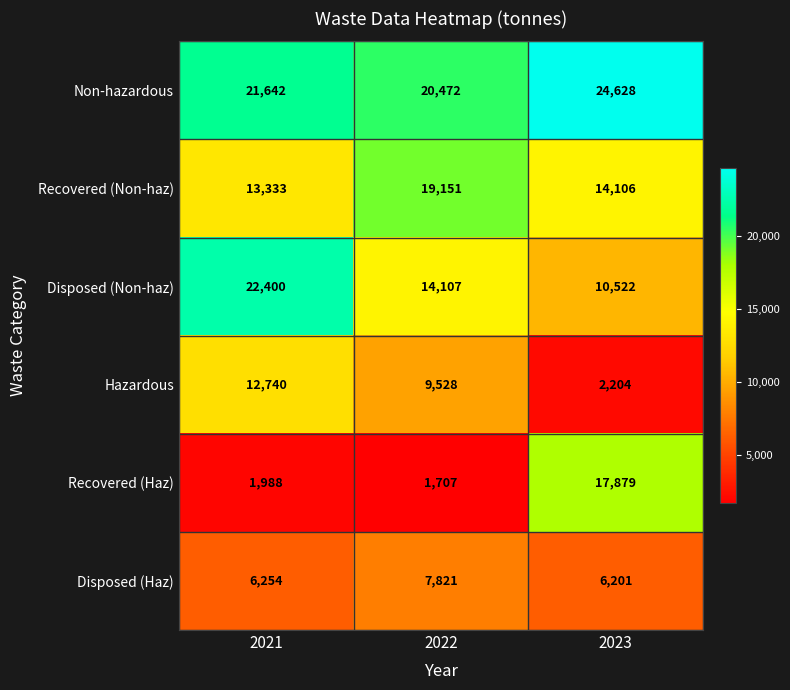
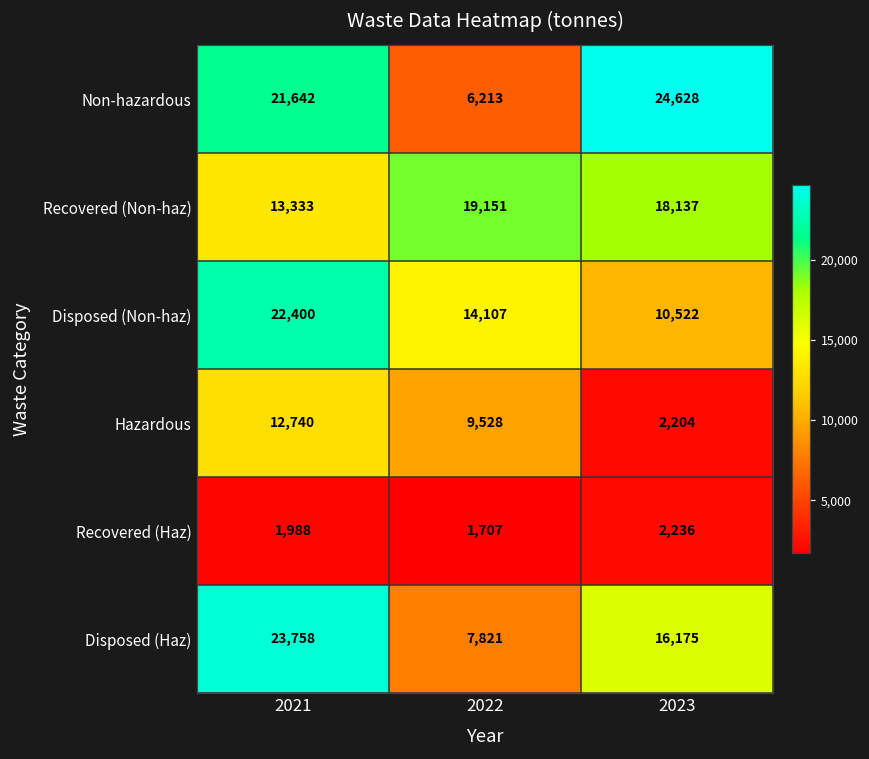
  {
    "Non-hazardous": {
      "2021": "21,642",
-     "2022": "20,472",
+     "2022": "6,213",
      "2023": "24,628"
    },
    "Recovered (Non-haz)": {
      "2021": "13,333",
      "2022": "19,151",
-     "2023": "14,106"
+     "2023": "18,137"
    },
    "Disposed (Non-haz)": {
      "2021": "22,400",
      "2022": "14,107",
      "2023": "10,522"
    },
    "Hazardous": {
      "2021": "12,740",
      "2022": "9,528",
      "2023": "2,204"
    },
    "Recovered (Haz)": {
      "2021": "1,988",
      "2022": "1,707",
-     "2023": "17,879"
+     "2023": "2,236"
    },
    "Disposed (Haz)": {
-     "2021": "6,254",
+     "2021": "23,758",
      "2022": "7,821",
-     "2023": "6,201"
+     "2023": "16,175"
    }
  }
